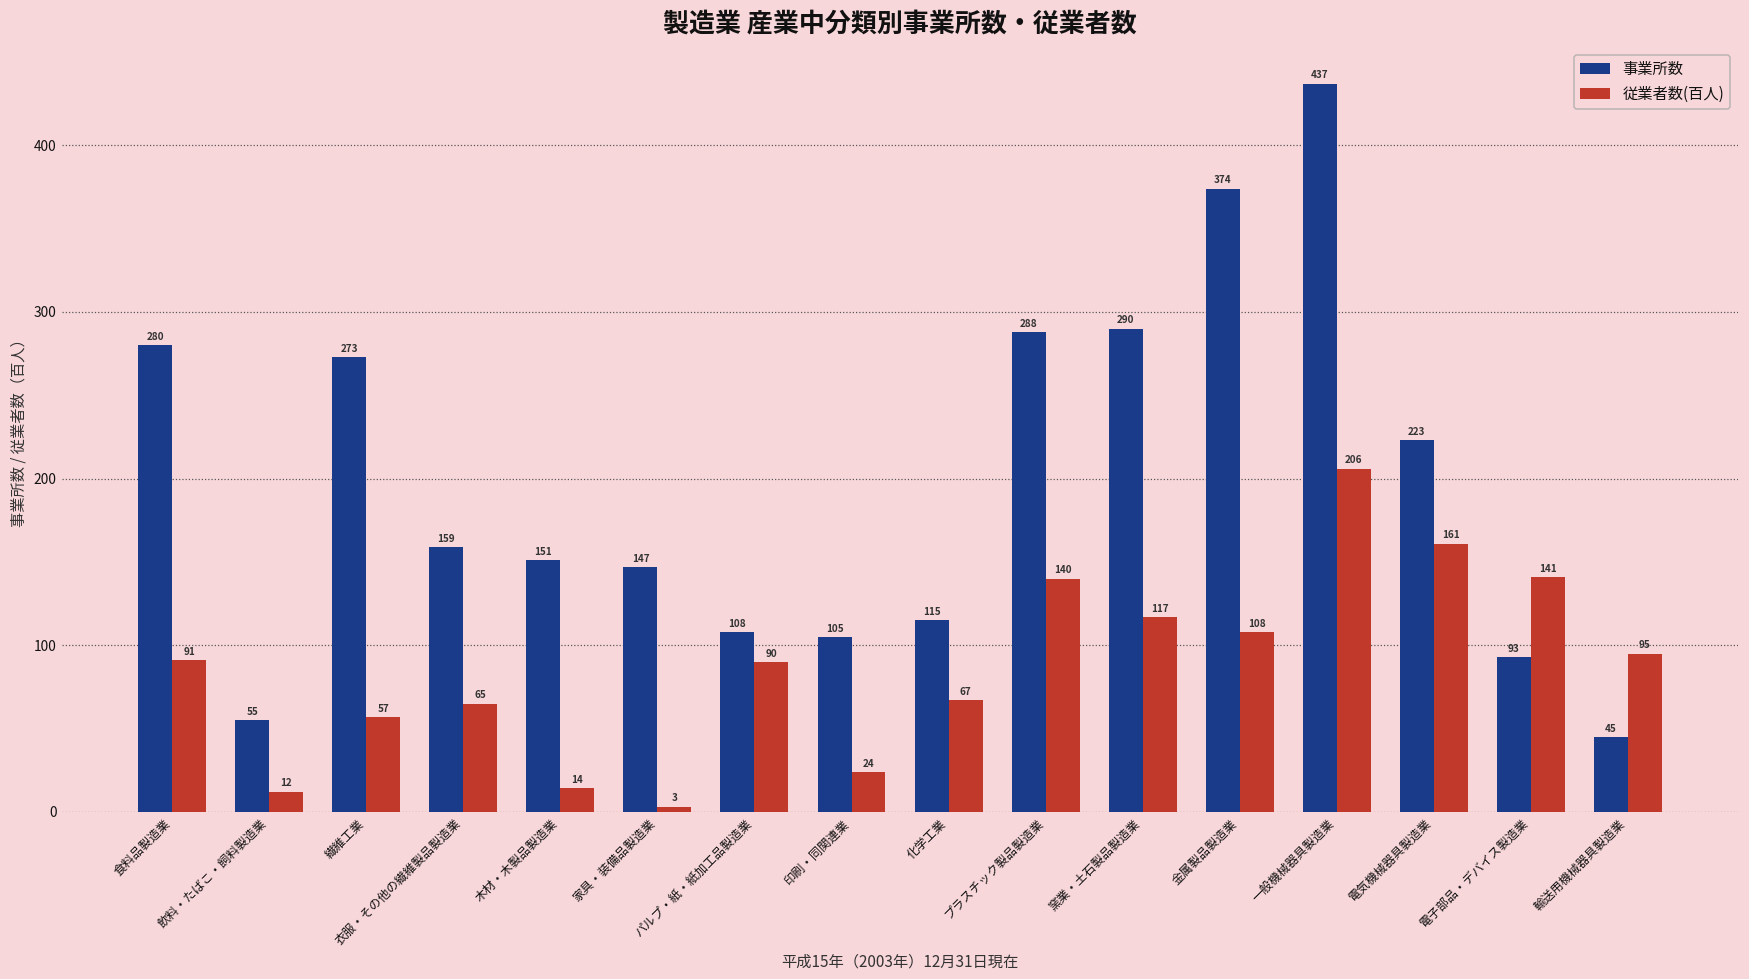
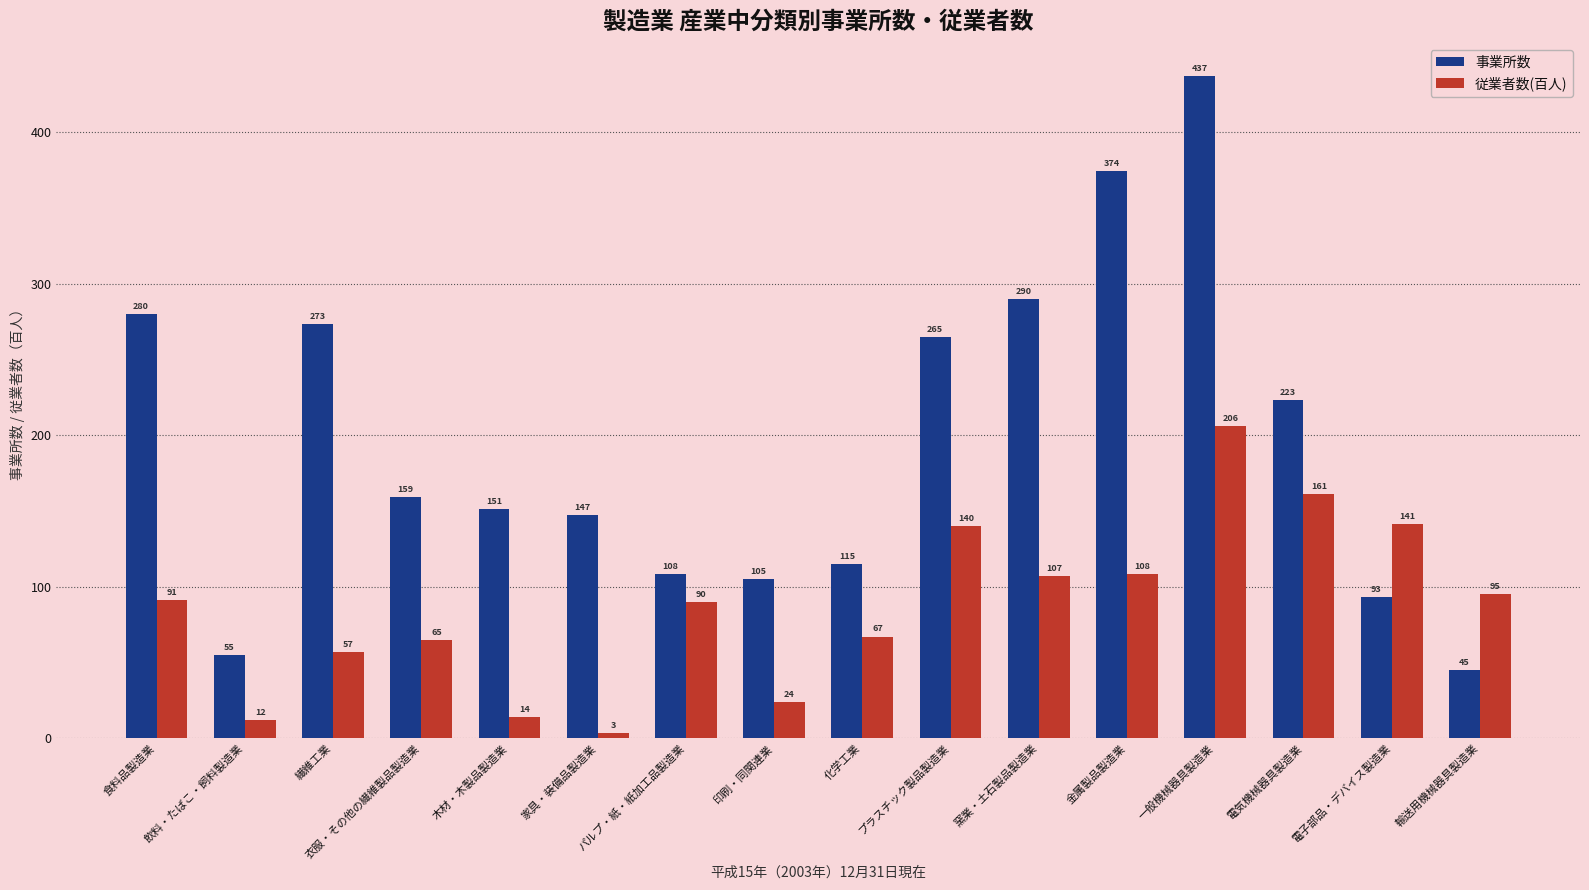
  {
    "事業所数": {
      "食料品製造業": 280,
      "飲料・たばこ・飼料製造業": 55,
      "繊維工業": 273,
      "衣服・その他の繊維製品製造業": 159,
      "木材・木製品製造業": 151,
      "家具・装備品製造業": 147,
      "パルプ・紙・紙加工品製造業": 108,
      "印刷・同関連業": 105,
      "化学工業": 115,
-     "プラスチック製品製造業": 288,
+     "プラスチック製品製造業": 265,
      "窯業・土石製品製造業": 290,
      "金属製品製造業": 374,
      "一般機械器具製造業": 437,
      "電気機械器具製造業": 223,
      "電子部品・デバイス製造業": 93,
      "輸送用機械器具製造業": 45
    },
    "従業者数(百人)": {
      "食料品製造業": 91,
      "飲料・たばこ・飼料製造業": 12,
      "繊維工業": 57,
      "衣服・その他の繊維製品製造業": 65,
      "木材・木製品製造業": 14,
      "家具・装備品製造業": 3,
      "パルプ・紙・紙加工品製造業": 90,
      "印刷・同関連業": 24,
      "化学工業": 67,
      "プラスチック製品製造業": 140,
-     "窯業・土石製品製造業": 117,
+     "窯業・土石製品製造業": 107,
      "金属製品製造業": 108,
      "一般機械器具製造業": 206,
      "電気機械器具製造業": 161,
      "電子部品・デバイス製造業": 141,
      "輸送用機械器具製造業": 95
    }
  }
